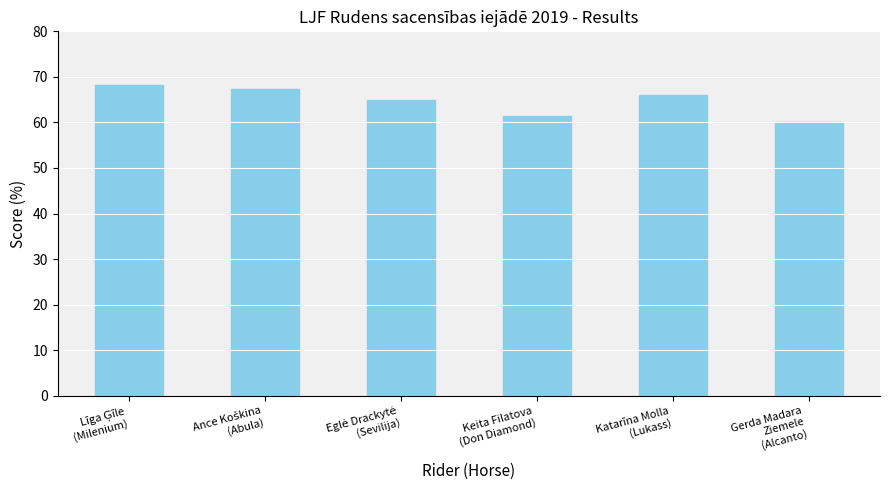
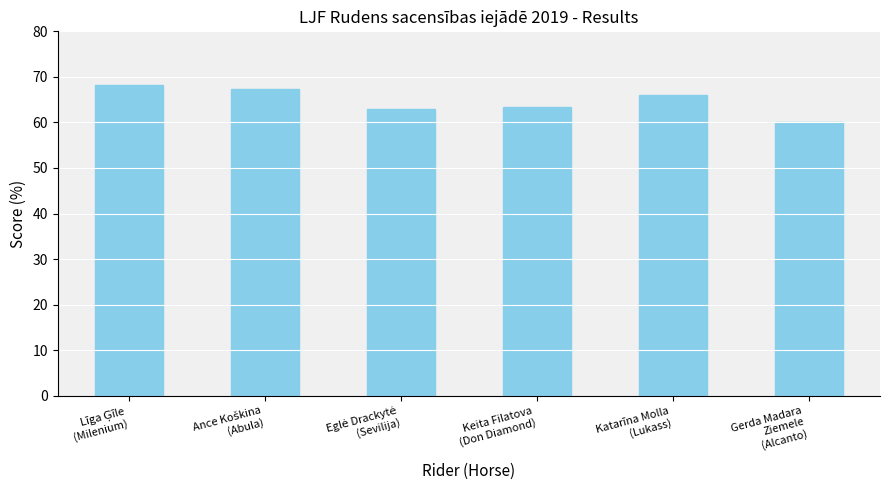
  {
    "Līga Ģīle (Milenium)": 68,
    "Ance Koškina (Abula)": 67,
-   "Eglė Drackytė (Sevilija)": 65,
-   "Keita Filatova (Don Diamond)": 61,
+   "Eglė Drackytė (Sevilija)": 63,
+   "Keita Filatova (Don Diamond)": 63,
    "Katarīna Molla (Lukass)": 66,
    "Gerda Madara Ziemele (Alcanto)": 60
  }
